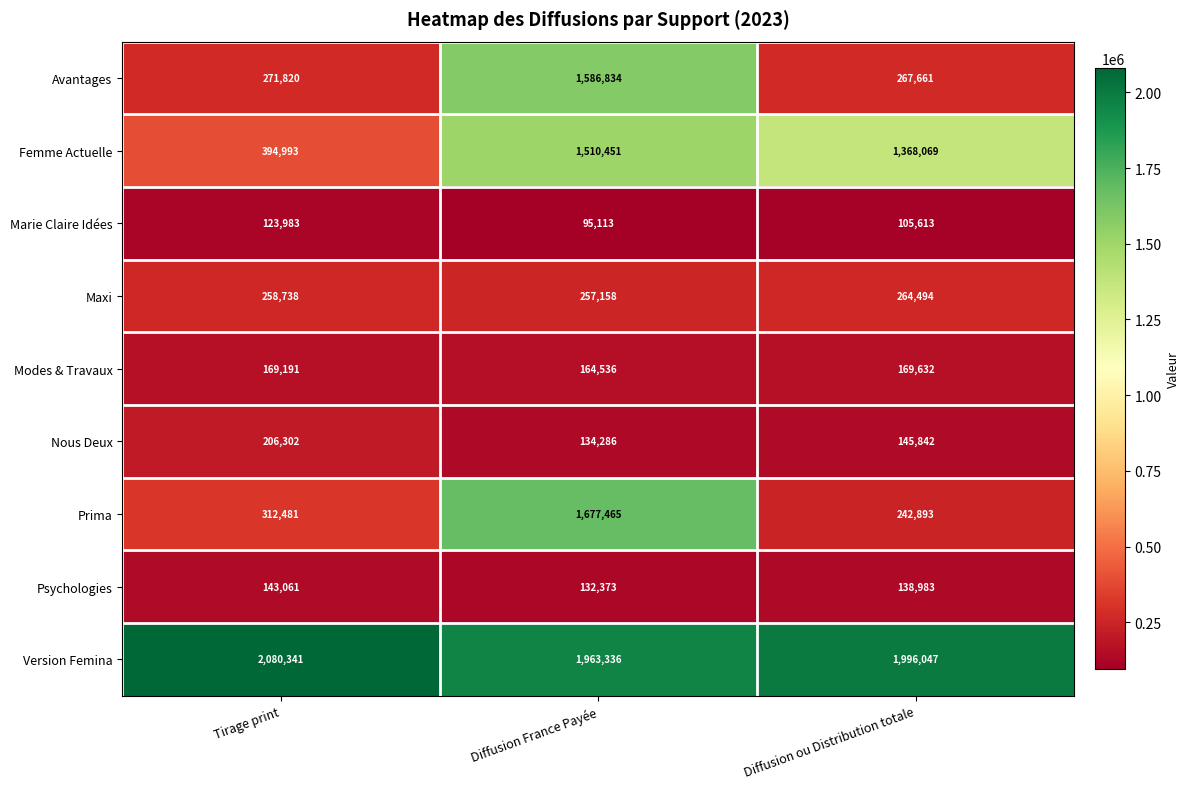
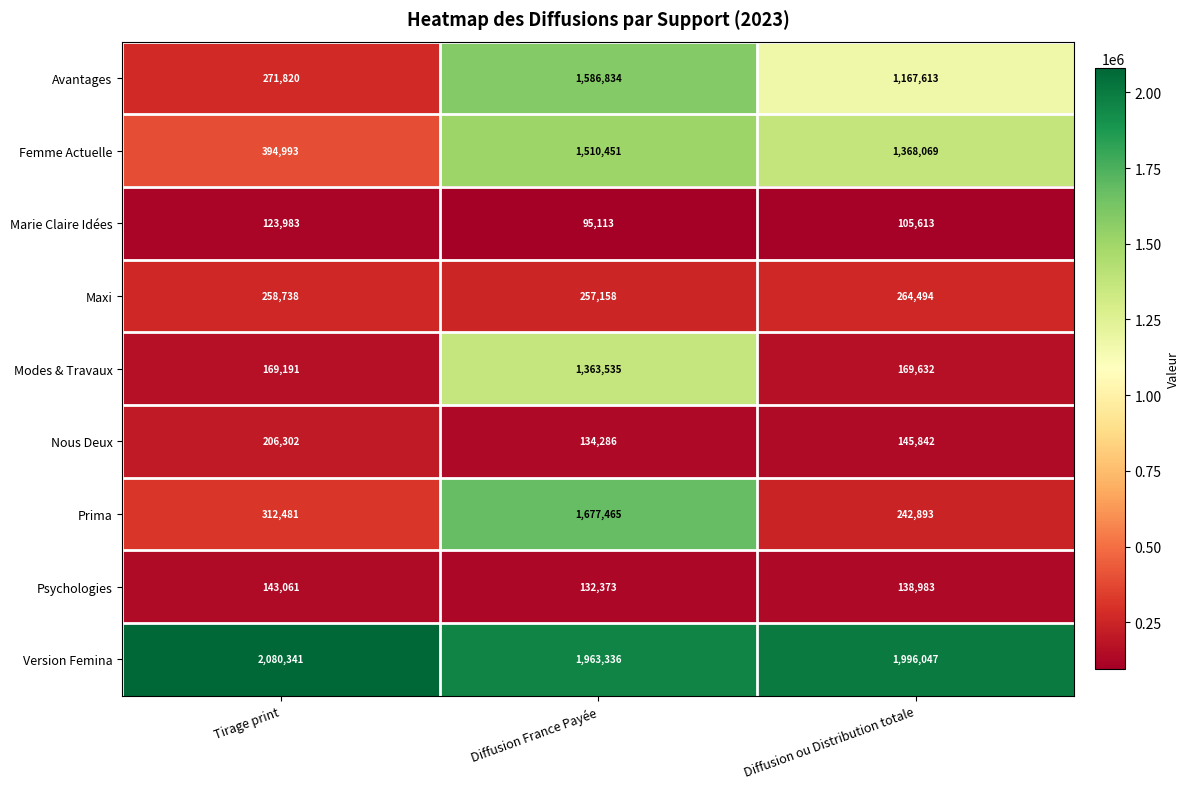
  {
    "Avantages": {
      "Tirage print": "271,820",
      "Diffusion France Payée": "1,586,834",
-     "Diffusion ou Distribution totale": "267,661"
+     "Diffusion ou Distribution totale": "1,167,613"
    },
    "Femme Actuelle": {
      "Tirage print": "394,993",
      "Diffusion France Payée": "1,510,451",
      "Diffusion ou Distribution totale": "1,368,069"
    },
    "Marie Claire Idées": {
      "Tirage print": "123,983",
      "Diffusion France Payée": "95,113",
      "Diffusion ou Distribution totale": "105,613"
    },
    "Maxi": {
      "Tirage print": "258,738",
      "Diffusion France Payée": "257,158",
      "Diffusion ou Distribution totale": "264,494"
    },
    "Modes & Travaux": {
      "Tirage print": "169,191",
-     "Diffusion France Payée": "164,536",
+     "Diffusion France Payée": "1,363,535",
      "Diffusion ou Distribution totale": "169,632"
    },
    "Nous Deux": {
      "Tirage print": "206,302",
      "Diffusion France Payée": "134,286",
      "Diffusion ou Distribution totale": "145,842"
    },
    "Prima": {
      "Tirage print": "312,481",
      "Diffusion France Payée": "1,677,465",
      "Diffusion ou Distribution totale": "242,893"
    },
    "Psychologies": {
      "Tirage print": "143,061",
      "Diffusion France Payée": "132,373",
      "Diffusion ou Distribution totale": "138,983"
    },
    "Version Femina": {
      "Tirage print": "2,080,341",
      "Diffusion France Payée": "1,963,336",
      "Diffusion ou Distribution totale": "1,996,047"
    }
  }
